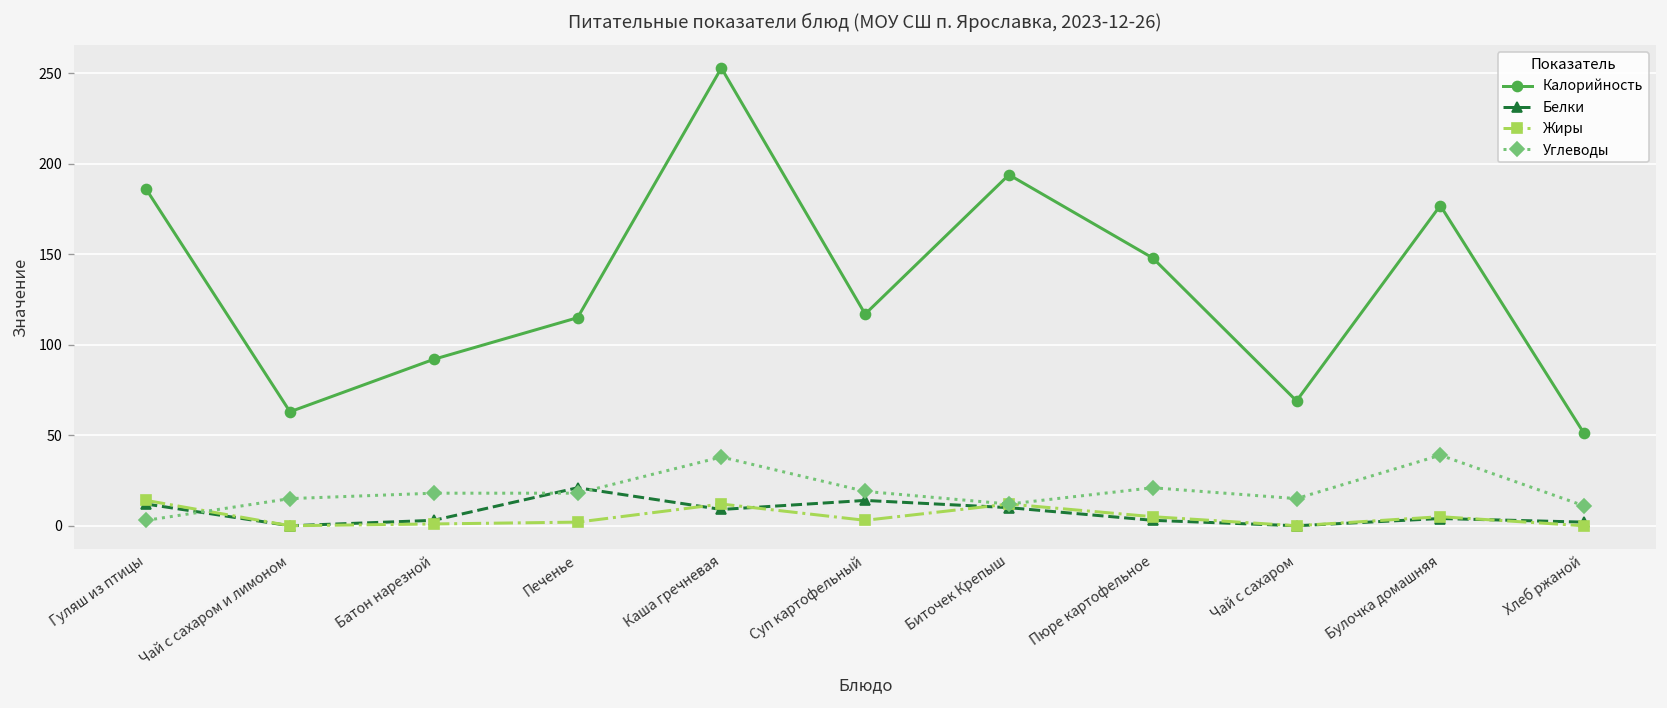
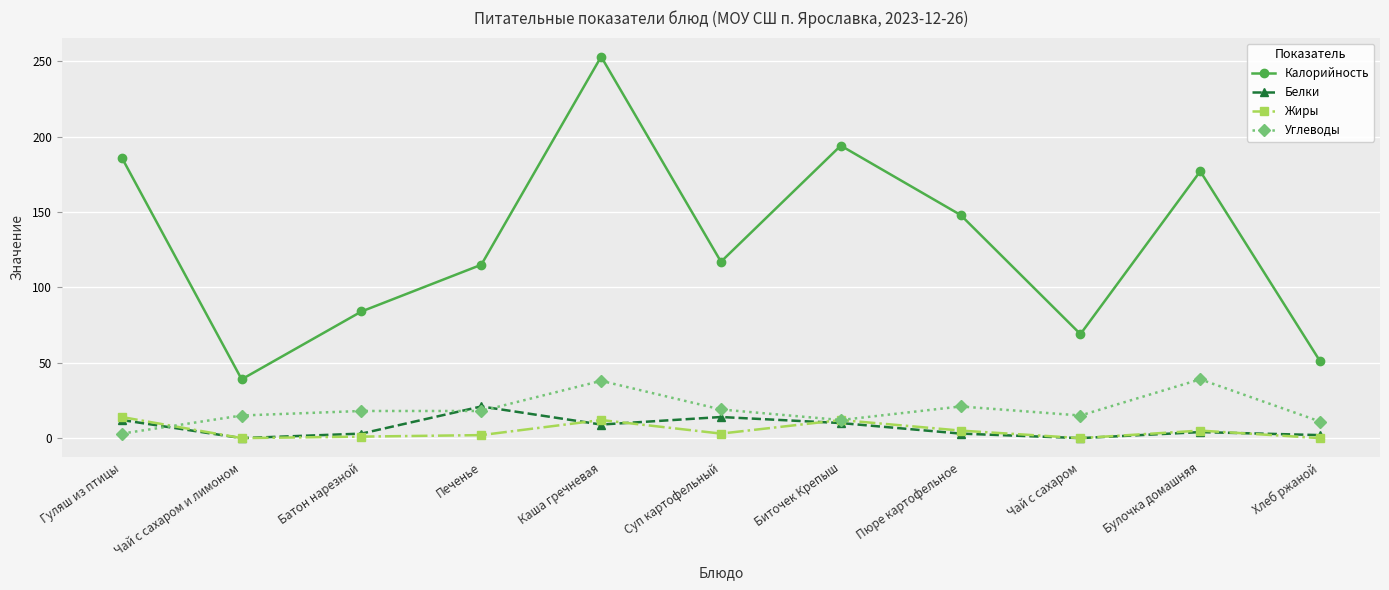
  {
    "Калорийность": {
      "Гуляш из птицы": 186,
-     "Чай с сахаром и лимоном": 63,
-     "Батон нарезной": 92,
+     "Чай с сахаром и лимоном": 39,
+     "Батон нарезной": 84,
      "Печенье": 115,
      "Каша гречневая": 253,
      "Суп картофельный": 117,
      "Биточек Крепыш": 194,
      "Пюре картофельное": 148,
      "Чай с сахаром": 69,
      "Булочка домашняя": 177,
      "Хлеб ржаной": 51
    },
    "Белки": {
      "Гуляш из птицы": 12,
      "Батон нарезной": 3,
      "Печенье": 21,
      "Каша гречневая": 9,
      "Суп картофельный": 14,
      "Биточек Крепыш": 10,
      "Пюре картофельное": 3,
      "Хлеб ржаной": 2
    },
    "Жиры": {
      "Гуляш из птицы": 14,
      "Батон нарезной": 1,
      "Печенье": 2,
      "Каша гречневая": 12,
      "Суп картофельный": 3,
      "Пюре картофельное": 5,
      "Хлеб ржаной": 0
    },
    "Углеводы": {
      "Гуляш из птицы": 3,
      "Чай с сахаром и лимоном": 15,
      "Батон нарезной": 18,
      "Печенье": 18,
      "Каша гречневая": 38,
      "Суп картофельный": 19,
      "Пюре картофельное": 21,
      "Чай с сахаром": 15,
      "Булочка домашняя": 39,
      "Хлеб ржаной": 11
    }
  }
